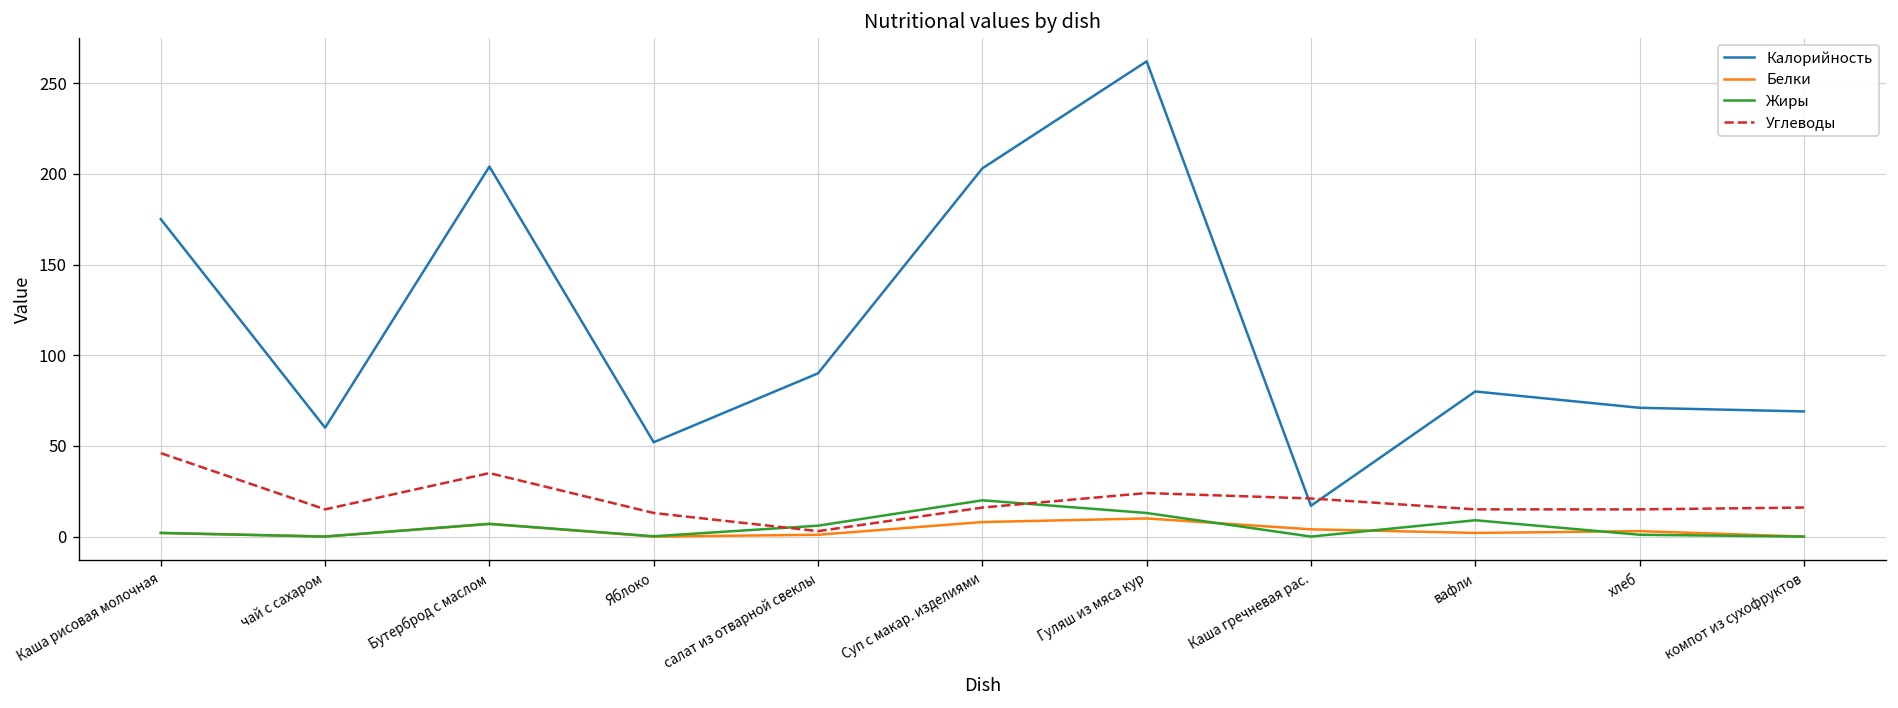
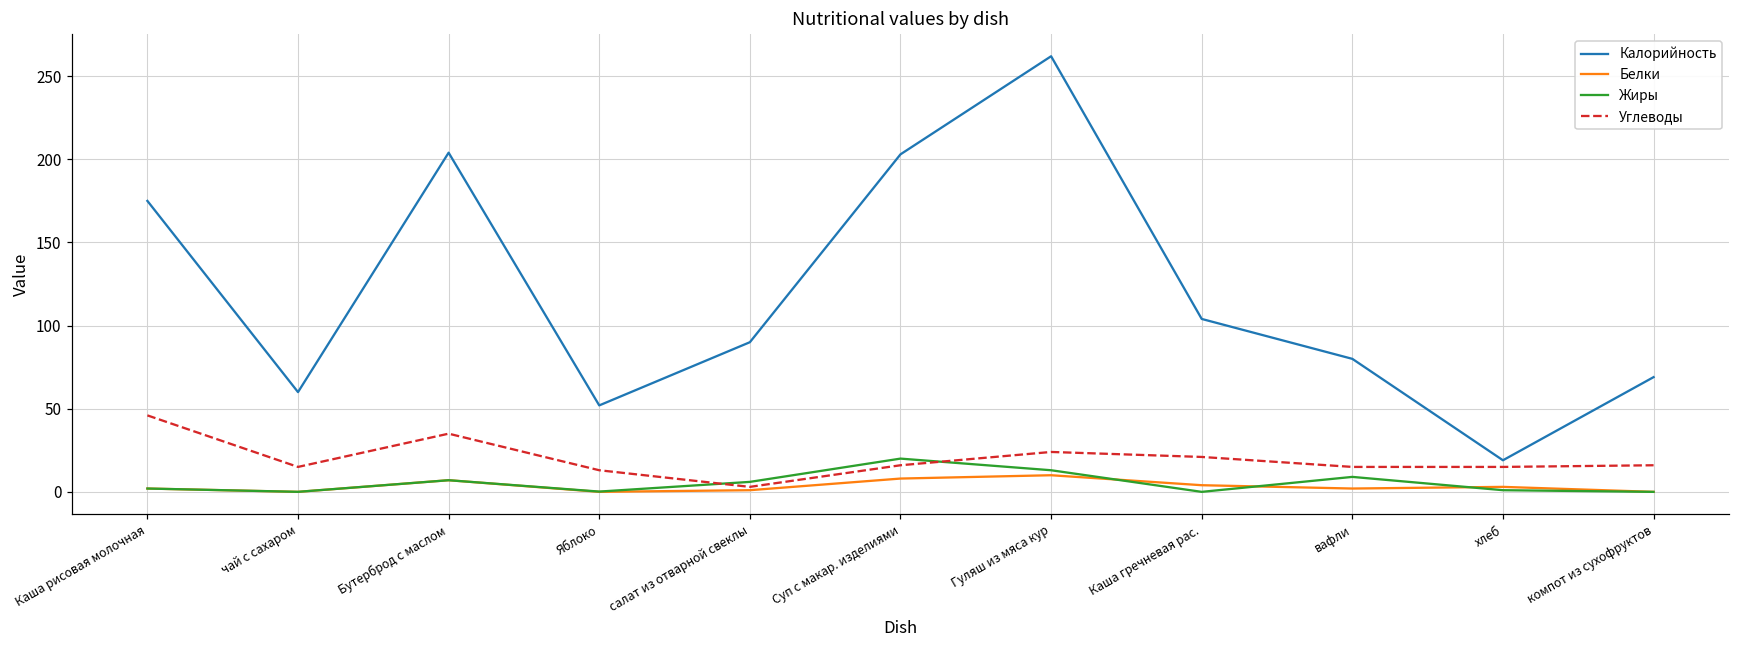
  {
    "Калорийность": {
      "Каша рисовая молочная": 175,
      "чай с сахаром": 60,
      "Бутерброд с маслом": 204,
      "Яблоко": 52,
      "салат из отварной свеклы": 90,
      "Суп с макар. изделиями": 203,
      "Гуляш из мяса кур": 262,
-     "Каша гречневая рас.": 17,
+     "Каша гречневая рас.": 104,
      "вафли": 80,
-     "хлеб": 71,
+     "хлеб": 19,
      "компот из сухофруктов": 69
    },
    "Белки": {
      "салат из отварной свеклы": 1,
      "Суп с макар. изделиями": 8,
      "Гуляш из мяса кур": 10,
      "Каша гречневая рас.": 4,
      "вафли": 2,
      "хлеб": 3
    },
    "Жиры": {
      "салат из отварной свеклы": 6,
      "Суп с макар. изделиями": 20,
      "Гуляш из мяса кур": 13,
      "Каша гречневая рас.": 0,
      "вафли": 9,
      "хлеб": 1
    },
    "Углеводы": {
      "Каша рисовая молочная": 46,
      "чай с сахаром": 15,
      "Бутерброд с маслом": 35,
      "Яблоко": 13,
      "салат из отварной свеклы": 3,
      "Суп с макар. изделиями": 16,
      "Гуляш из мяса кур": 24,
      "Каша гречневая рас.": 21,
      "вафли": 15,
      "хлеб": 15,
      "компот из сухофруктов": 16
    }
  }
